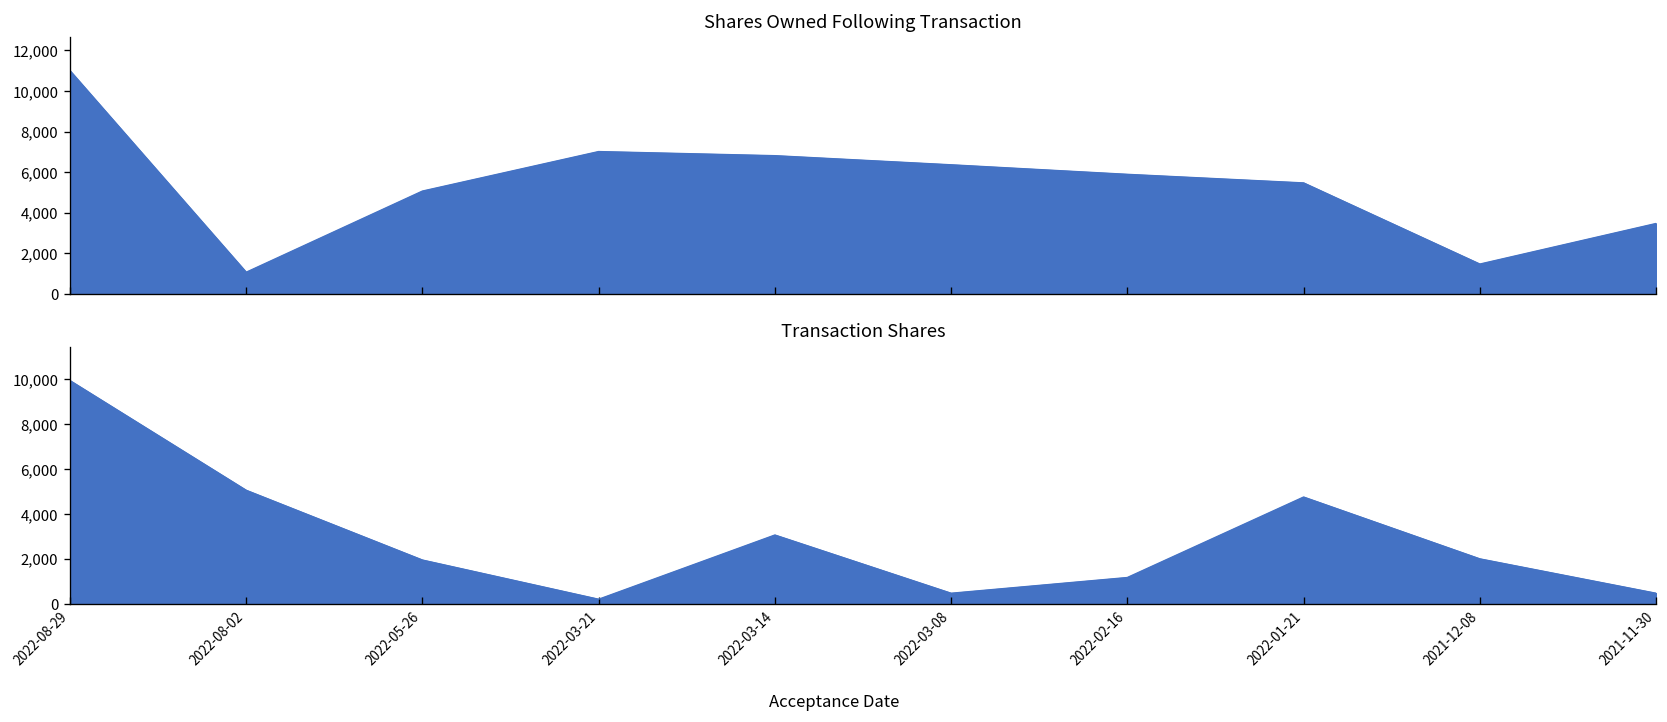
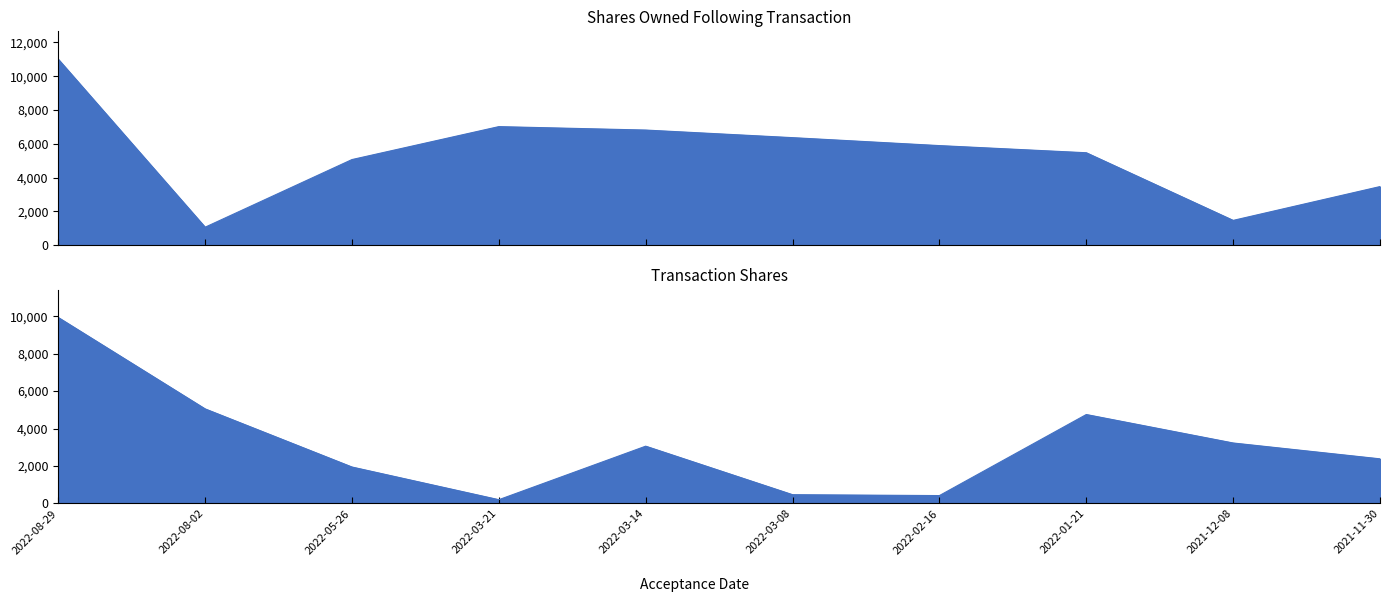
  {
    "Transaction Shares": {
      "2022-08-29": "9,900",
      "2022-08-02": "5,100",
      "2022-05-26": "1,900",
      "2022-03-21": "200",
      "2022-03-14": "3,100",
      "2022-03-08": "500",
-     "2022-02-16": "1,200",
+     "2022-02-16": "400",
      "2022-01-21": "4,800",
-     "2021-12-08": "2,000",
-     "2021-11-30": "500"
+     "2021-12-08": "3,200",
+     "2021-11-30": "2,400"
    }
  }
